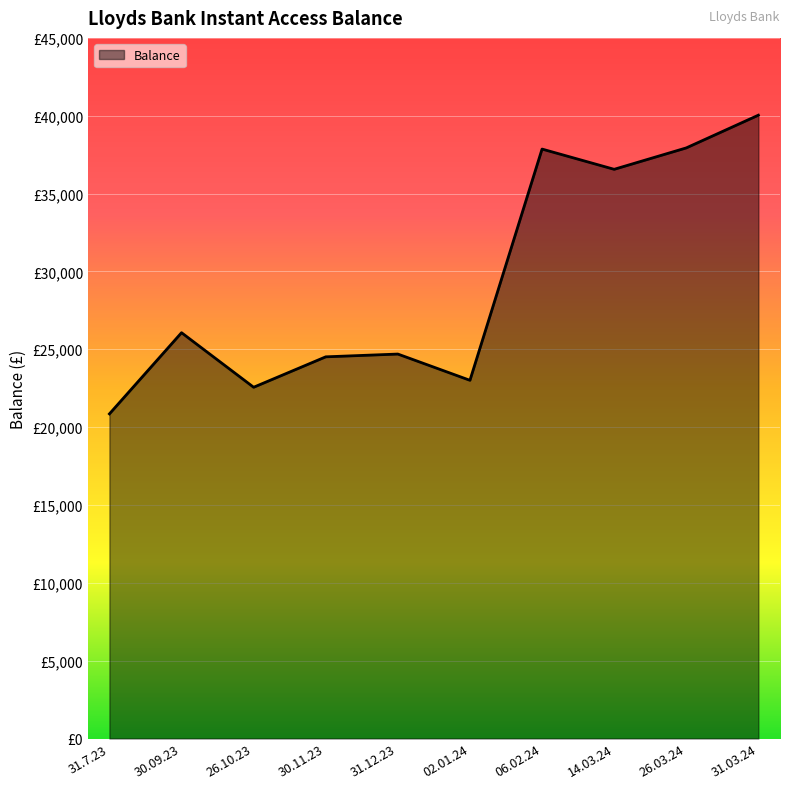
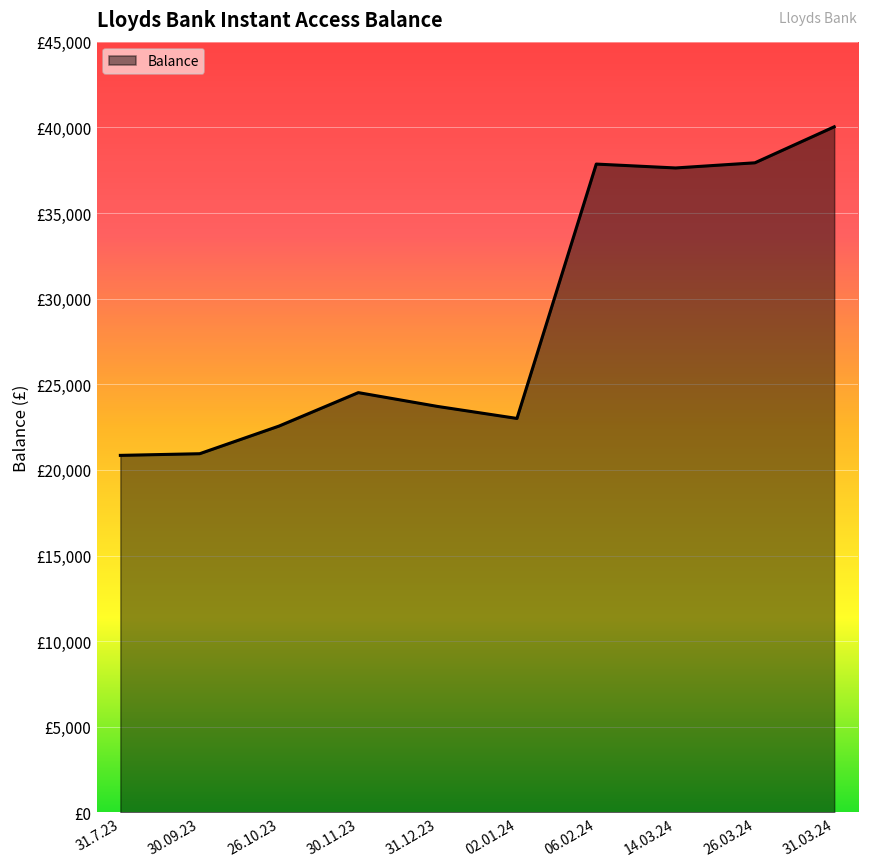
  {
    "31.7.23": "£20,900",
-   "30.09.23": "£26,100",
+   "30.09.23": "£20,900",
    "26.10.23": "£22,600",
    "30.11.23": "£24,500",
-   "31.12.23": "£24,700",
+   "31.12.23": "£23,700",
    "02.01.24": "£23,000",
    "06.02.24": "£37,900",
-   "14.03.24": "£36,600",
+   "14.03.24": "£37,600",
    "26.03.24": "£37,900",
    "31.03.24": "£40,000"
  }
